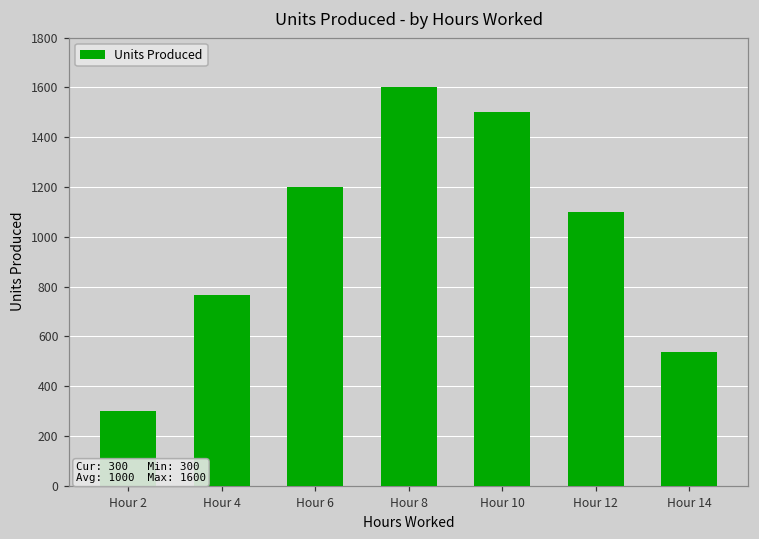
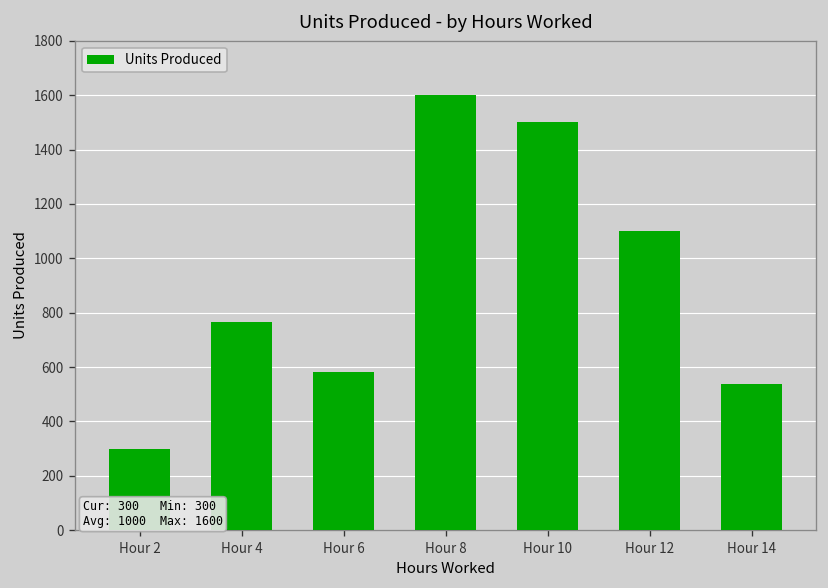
  {
    "Hour 4": 770,
-   "Hour 6": 1200,
+   "Hour 6": 580,
    "Hour 8": 1600,
    "Hour 10": 1500,
    "Hour 12": 1100,
    "Hour 14": 540
  }
